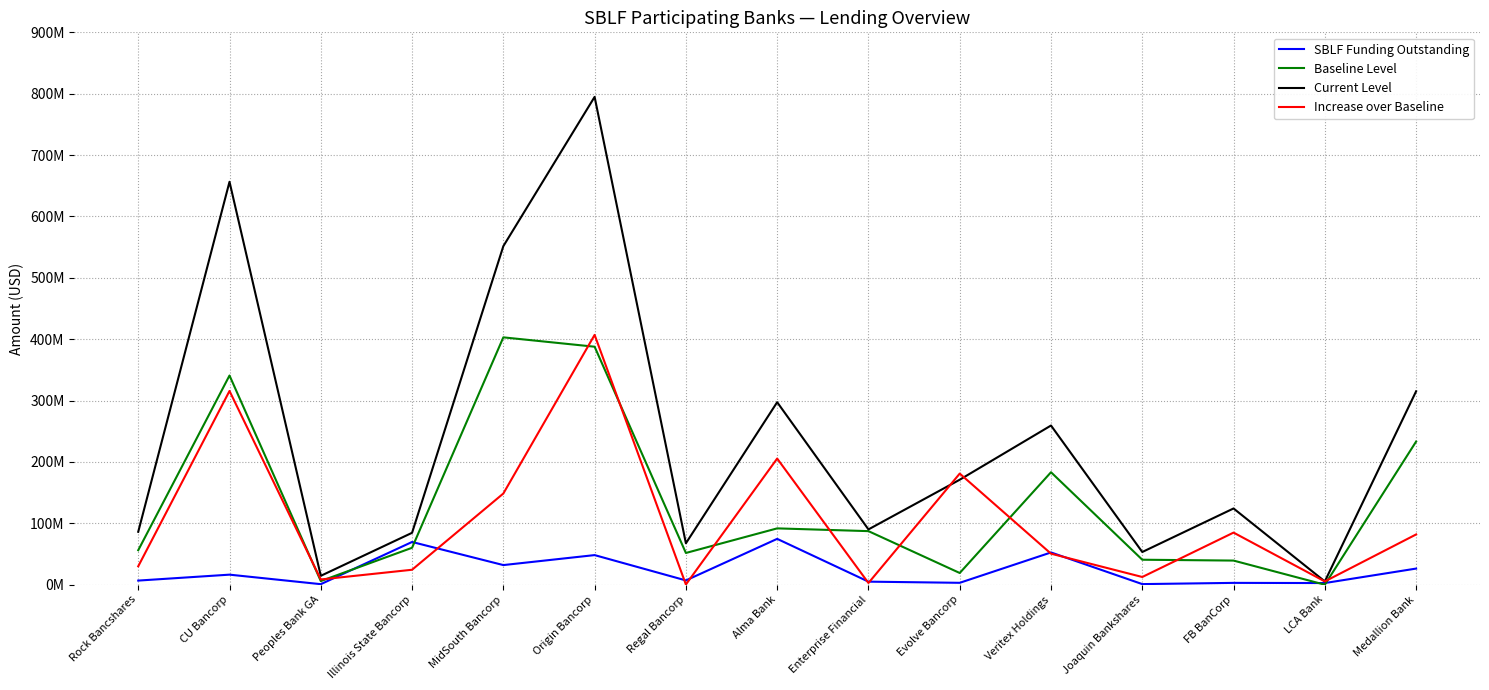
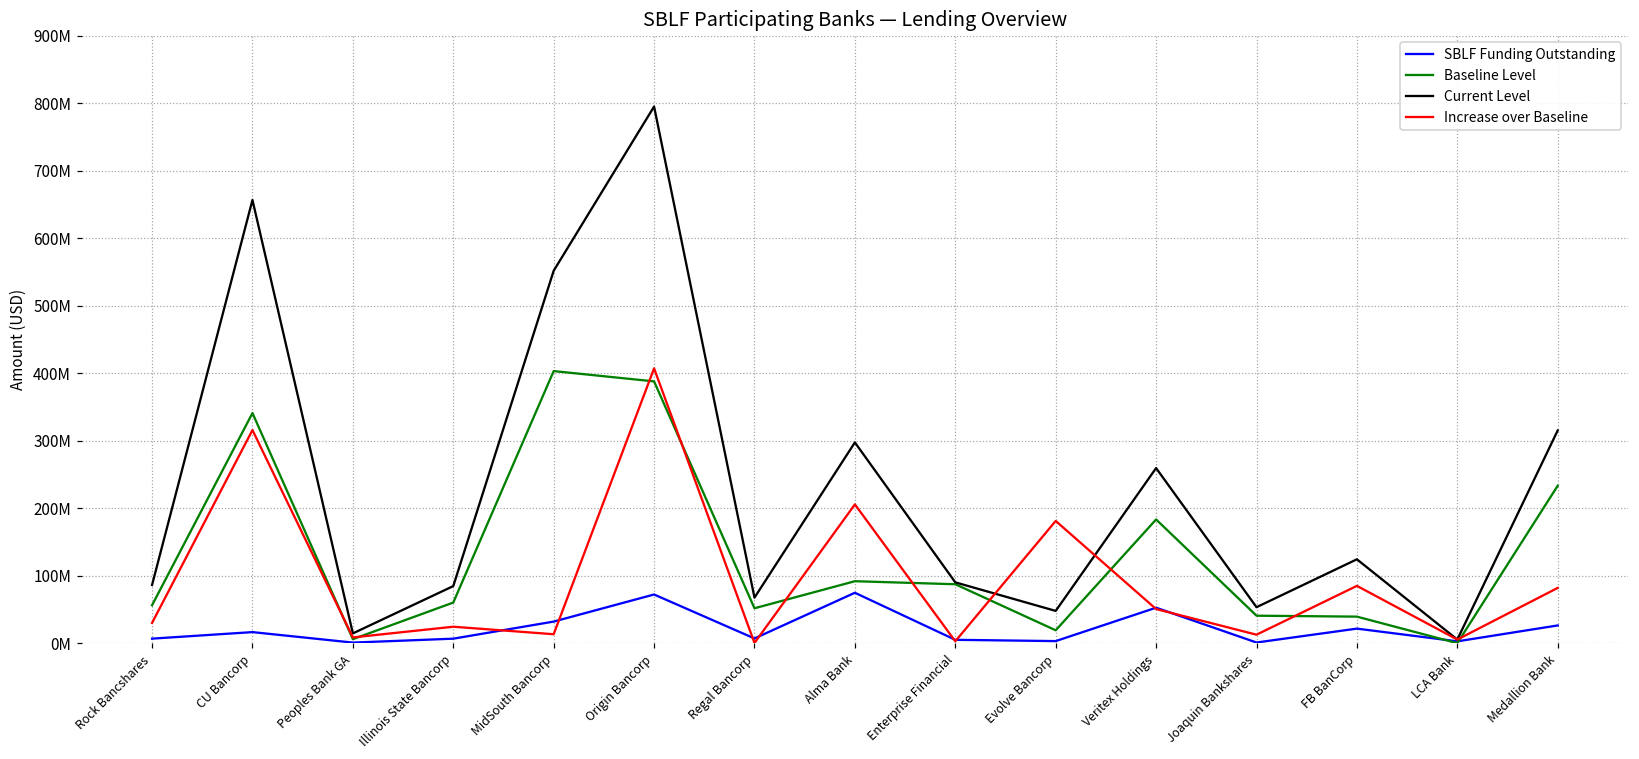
  {
    "SBLF Funding Outstanding": {
      "Rock Bancshares": 10000000,
      "CU Bancorp": 20000000,
      "Peoples Bank GA": 0,
-     "Illinois State Bancorp": 70000000,
+     "Illinois State Bancorp": 10000000,
      "MidSouth Bancorp": 30000000,
-     "Origin Bancorp": 50000000,
+     "Origin Bancorp": 70000000,
      "Regal Bancorp": 10000000,
      "Alma Bank": 70000000,
      "Evolve Bancorp": 0,
      "Joaquin Bankshares": 0,
-     "FB BanCorp": 0,
+     "FB BanCorp": 20000000,
      "Medallion Bank": 30000000
    },
    "Baseline Level": {
      "Rock Bancshares": 60000000,
      "CU Bancorp": 340000000,
      "Illinois State Bancorp": 60000000,
      "MidSouth Bancorp": 400000000,
      "Origin Bancorp": 390000000,
      "Regal Bancorp": 50000000,
      "Alma Bank": 90000000,
      "Evolve Bancorp": 20000000,
      "Veritex Holdings": 180000000,
      "Joaquin Bankshares": 40000000,
      "FB BanCorp": 40000000,
      "Medallion Bank": 230000000
    },
    "Current Level": {
      "Rock Bancshares": 90000000,
      "CU Bancorp": 660000000,
      "Peoples Bank GA": 10000000,
      "Illinois State Bancorp": 80000000,
      "MidSouth Bancorp": 550000000,
      "Origin Bancorp": 790000000,
      "Regal Bancorp": 70000000,
      "Alma Bank": 300000000,
-     "Evolve Bancorp": 170000000,
+     "Evolve Bancorp": 50000000,
      "Veritex Holdings": 260000000,
      "Joaquin Bankshares": 50000000,
      "FB BanCorp": 120000000,
      "Medallion Bank": 320000000
    },
    "Increase over Baseline": {
      "Rock Bancshares": 30000000,
      "CU Bancorp": 320000000,
      "Illinois State Bancorp": 20000000,
-     "MidSouth Bancorp": 150000000,
+     "MidSouth Bancorp": 10000000,
      "Origin Bancorp": 410000000,
      "Regal Bancorp": 0,
      "Alma Bank": 210000000,
      "Evolve Bancorp": 180000000,
      "Joaquin Bankshares": 10000000,
      "FB BanCorp": 80000000,
      "Medallion Bank": 80000000
    }
  }
